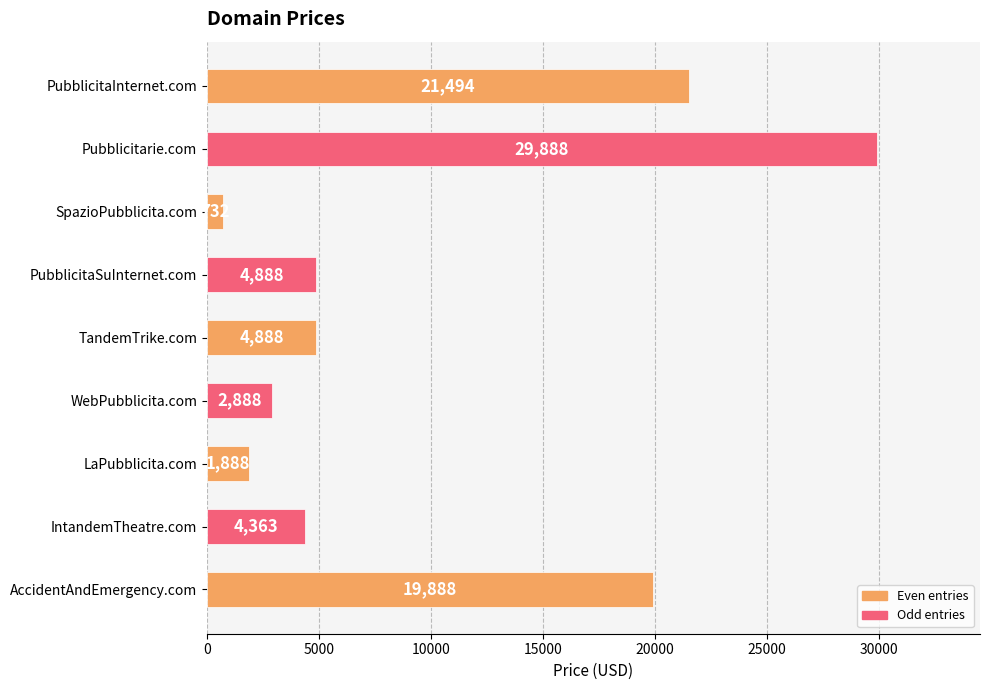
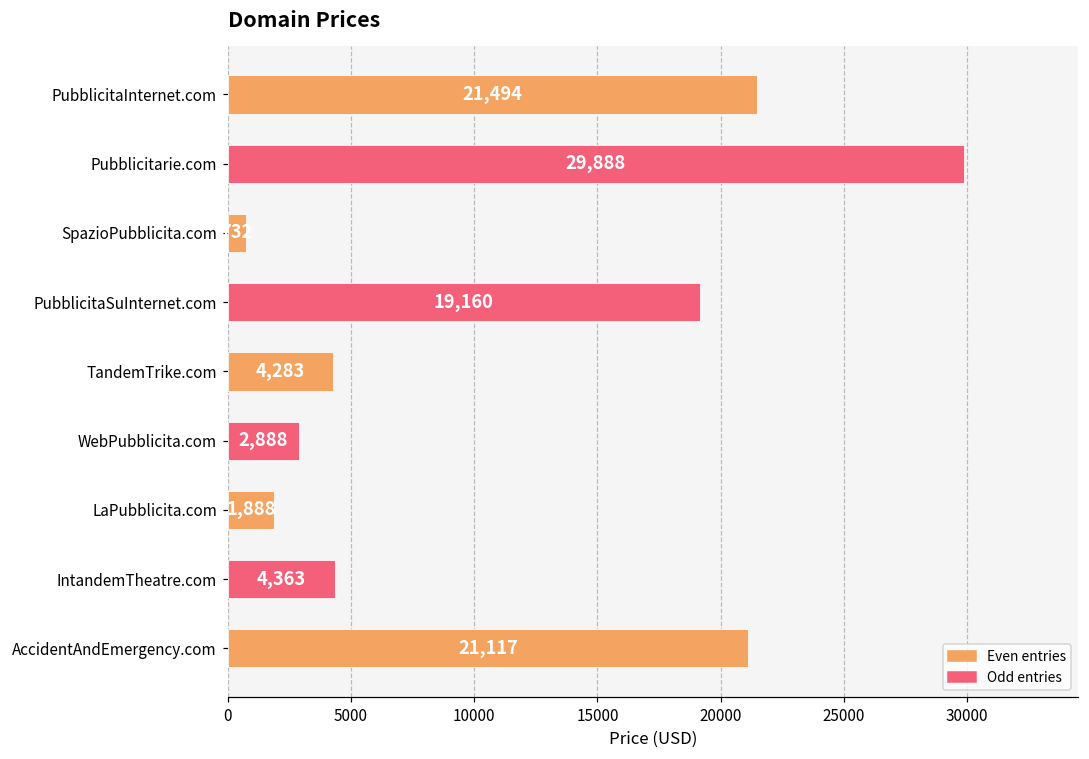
  {
    "PubblicitaInternet.com": "21,494",
    "Pubblicitarie.com": "29,888",
-   "PubblicitaSuInternet.com": "4,888",
-   "TandemTrike.com": "4,888",
+   "PubblicitaSuInternet.com": "19,160",
+   "TandemTrike.com": "4,283",
    "WebPubblicita.com": "2,888",
    "LaPubblicita.com": "1,888",
    "IntandemTheatre.com": "4,363",
-   "AccidentAndEmergency.com": "19,888"
+   "AccidentAndEmergency.com": "21,117"
  }
